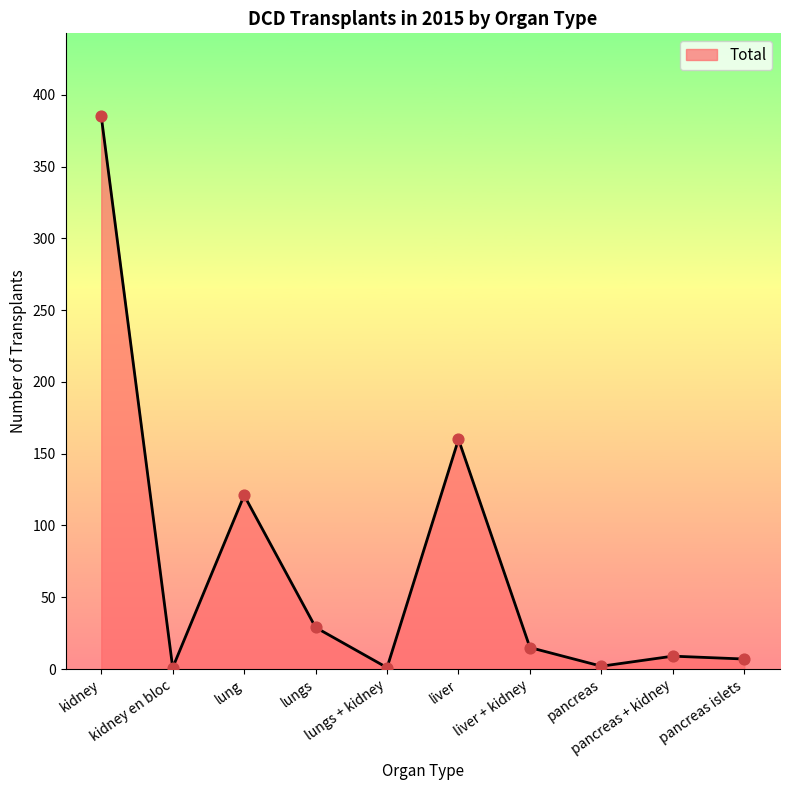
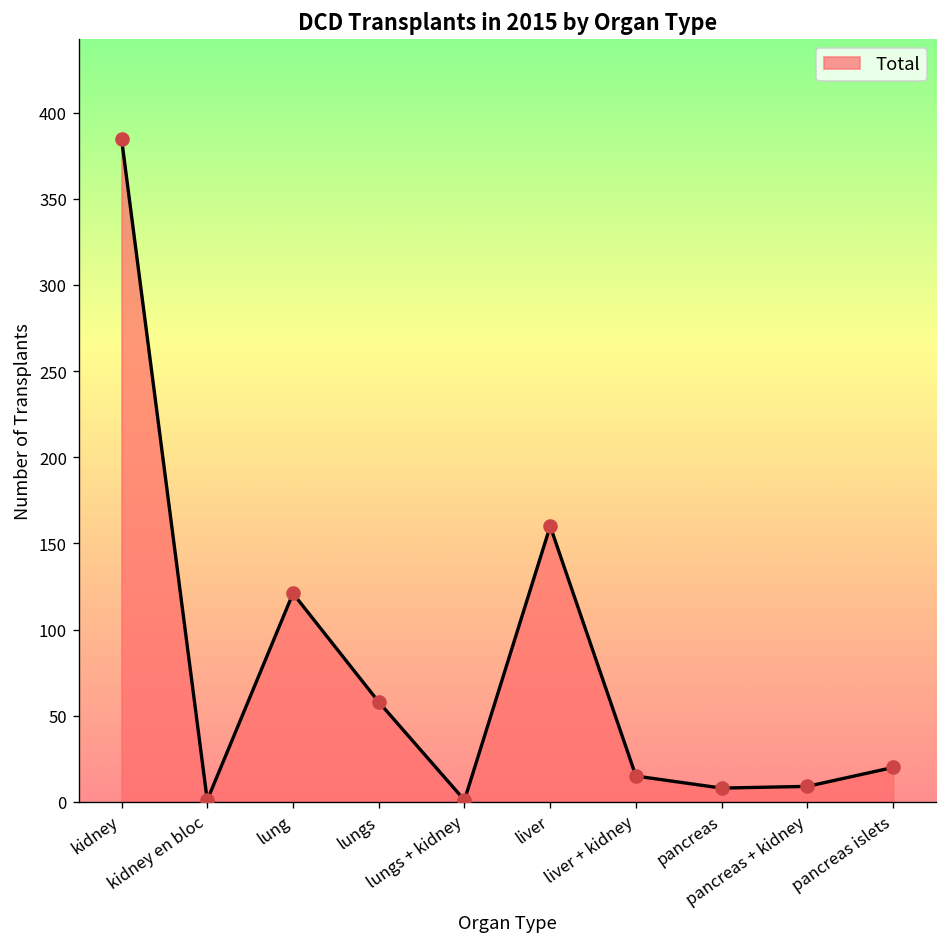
  {
    "kidney": 385,
    "kidney en bloc": 1,
    "lung": 121,
-   "lungs": 29,
+   "lungs": 58,
    "lungs + kidney": 1,
    "liver": 160,
    "liver + kidney": 15,
-   "pancreas": 2,
+   "pancreas": 8,
    "pancreas + kidney": 9,
-   "pancreas islets": 7
+   "pancreas islets": 20
  }
